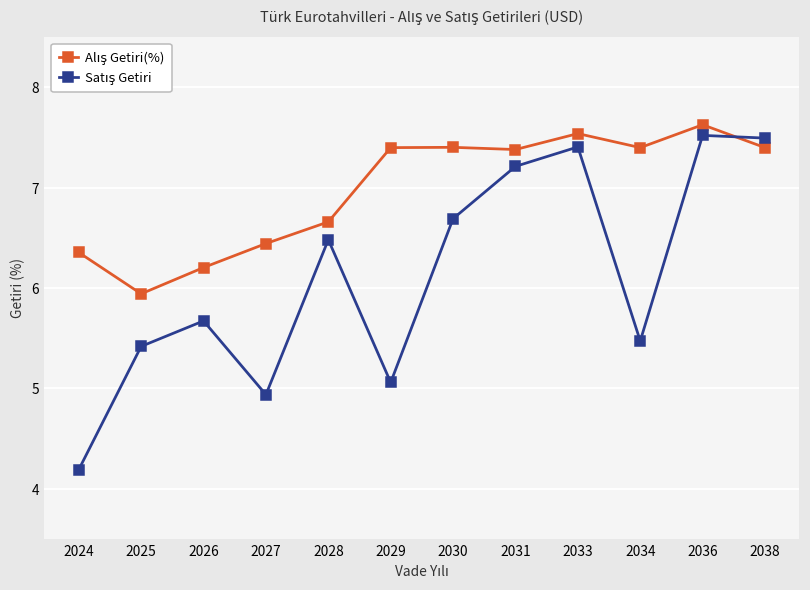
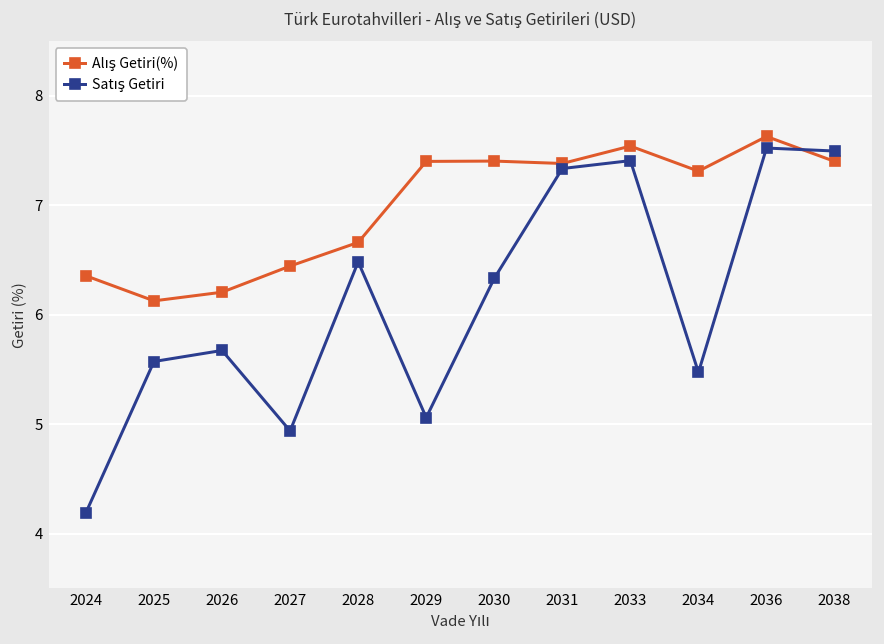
  {
    "Alış Getiri(%)": {
      "2024": 6.4,
-     "2025": 5.9,
+     "2025": 6.1,
      "2026": 6.2,
      "2027": 6.4,
      "2028": 6.7,
      "2029": 7.4,
      "2030": 7.4,
      "2031": 7.4,
      "2033": 7.5,
-     "2034": 7.4,
+     "2034": 7.3,
      "2036": 7.6,
      "2038": 7.4
    },
    "Satış Getiri": {
      "2024": 4.2,
-     "2025": 5.4,
+     "2025": 5.6,
      "2026": 5.7,
      "2027": 4.9,
      "2028": 6.5,
      "2029": 5.1,
-     "2030": 6.7,
-     "2031": 7.2,
+     "2030": 6.3,
+     "2031": 7.3,
      "2033": 7.4,
      "2034": 5.5,
      "2036": 7.5,
      "2038": 7.5
    }
  }
